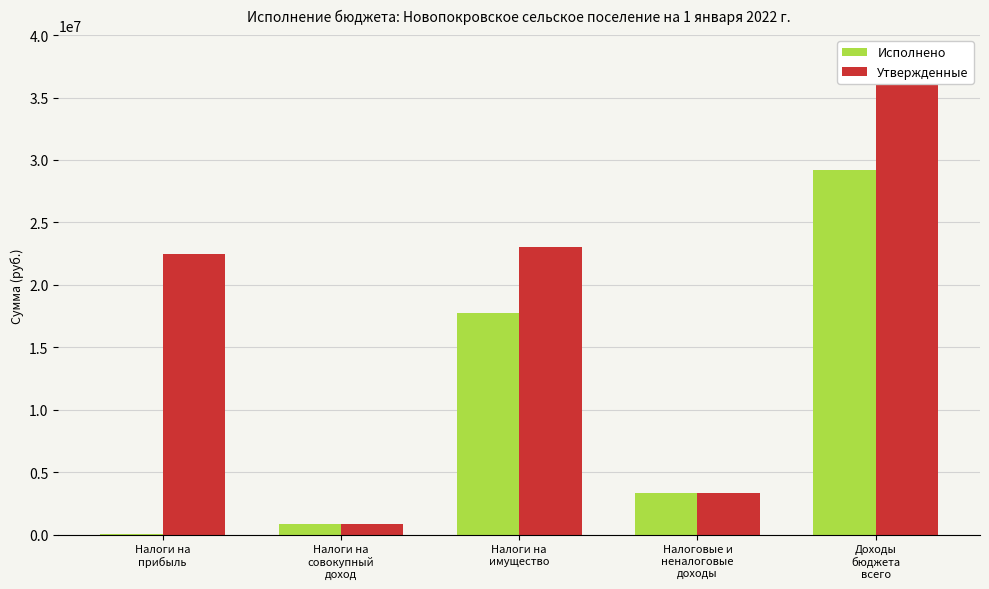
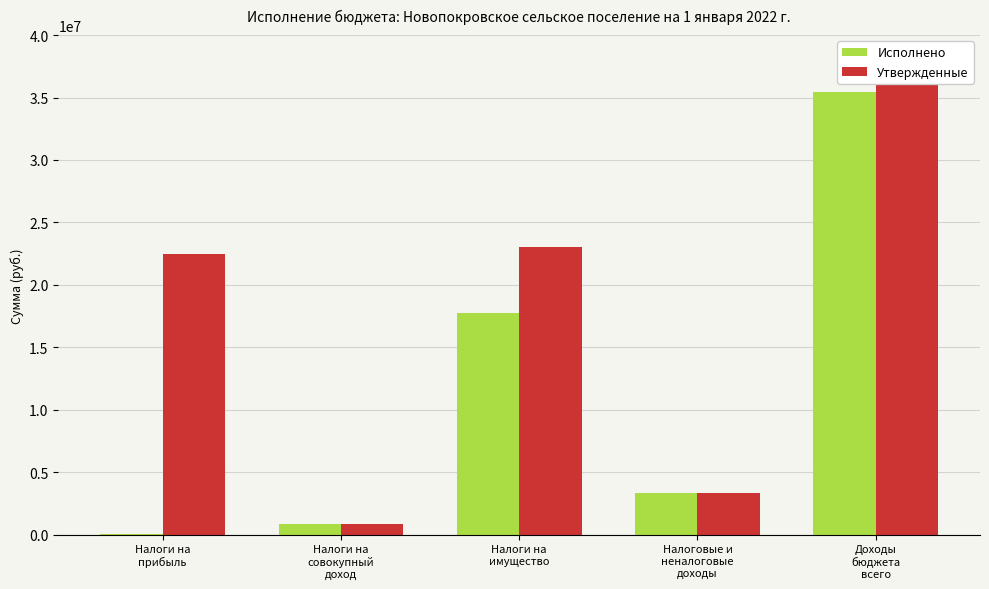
  {
    "Исполнено": {
      "Налоги на совокупный доход": 800000,
      "Налоги на имущество": 17800000,
      "Налоговые и неналоговые доходы": 3300000,
-     "Доходы бюджета всего": 29200000
+     "Доходы бюджета всего": 35400000
    },
    "Утвержденные": {
      "Налоги на прибыль": 22500000,
      "Налоги на совокупный доход": 800000,
      "Налоги на имущество": 23000000,
      "Налоговые и неналоговые доходы": 3300000
    }
  }
